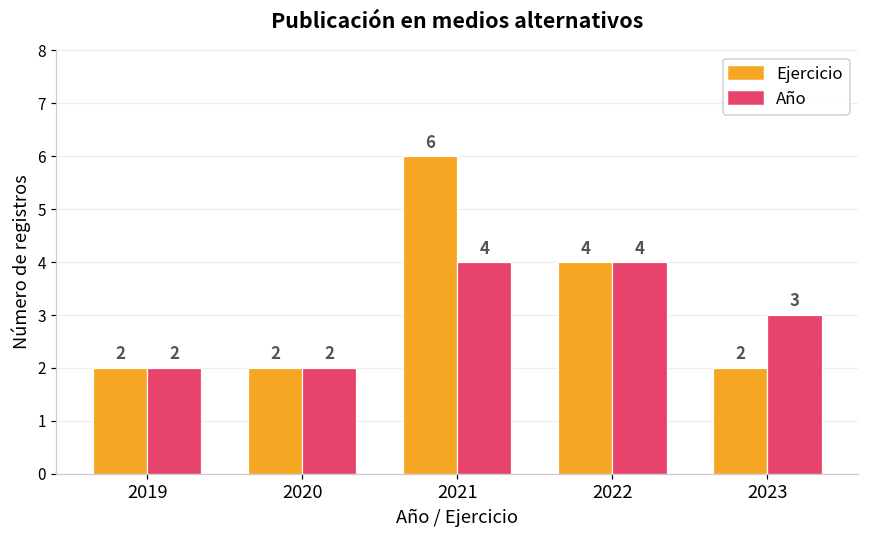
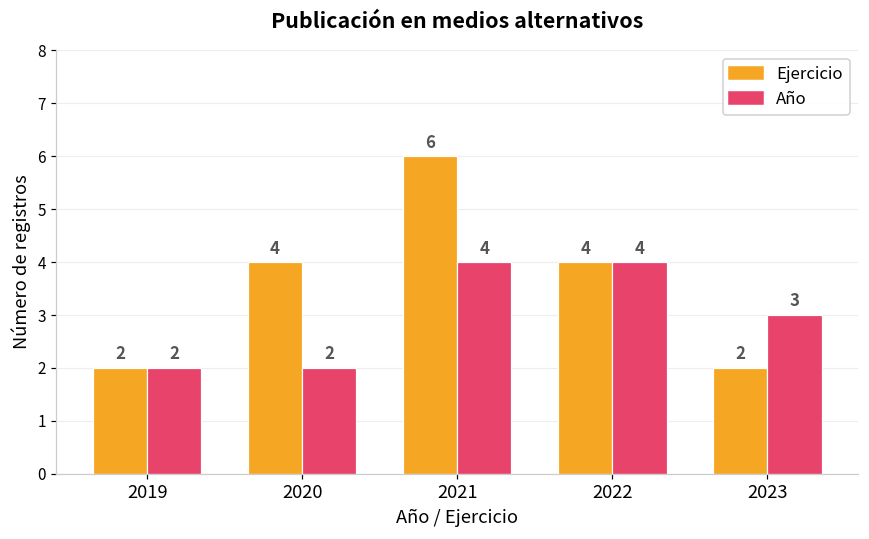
  {
    "Ejercicio": {
      "2019": 2,
-     "2020": 2,
+     "2020": 4,
      "2021": 6,
      "2022": 4,
      "2023": 2
    },
    "Año": {
      "2019": 2,
      "2020": 2,
      "2021": 4,
      "2022": 4,
      "2023": 3
    }
  }
